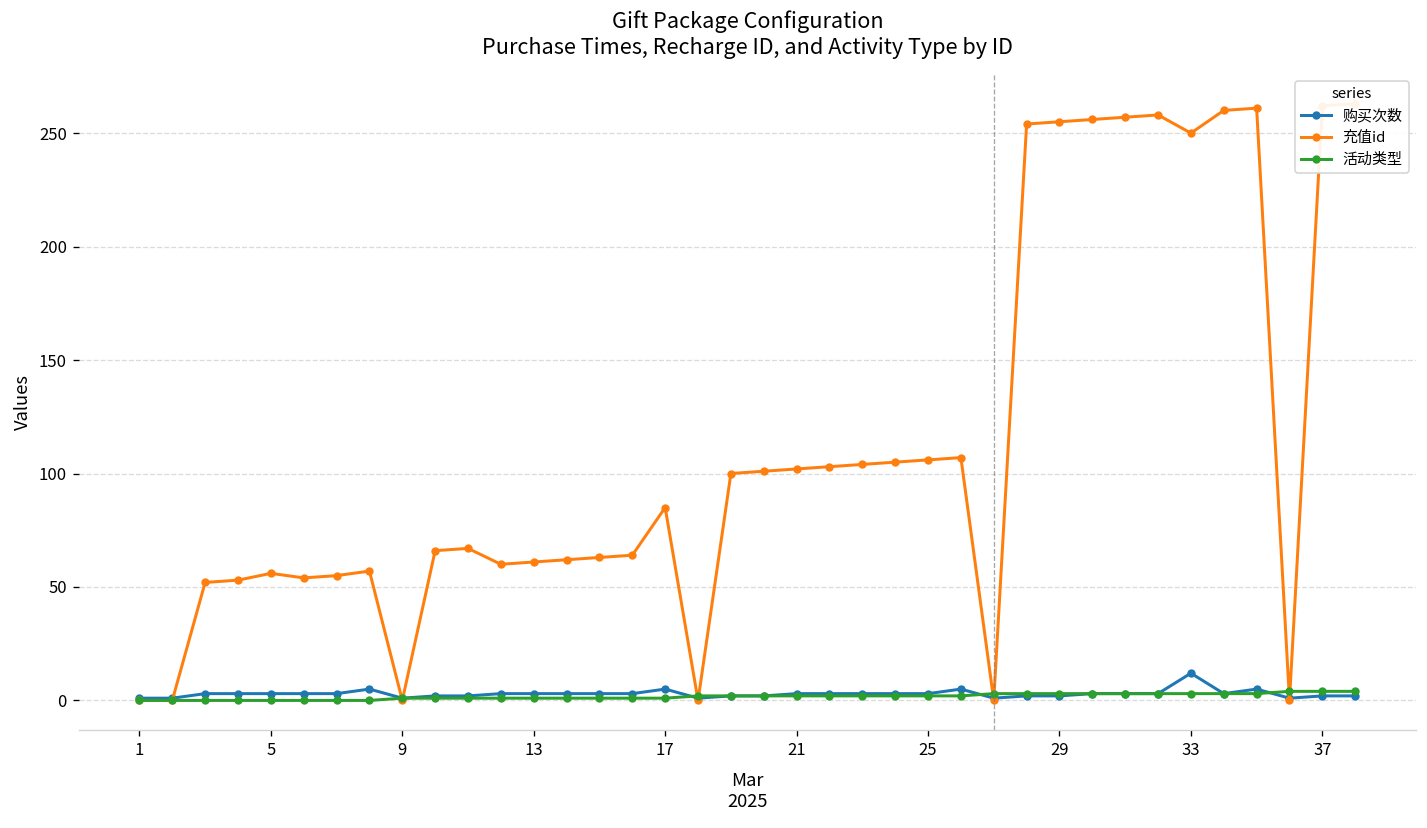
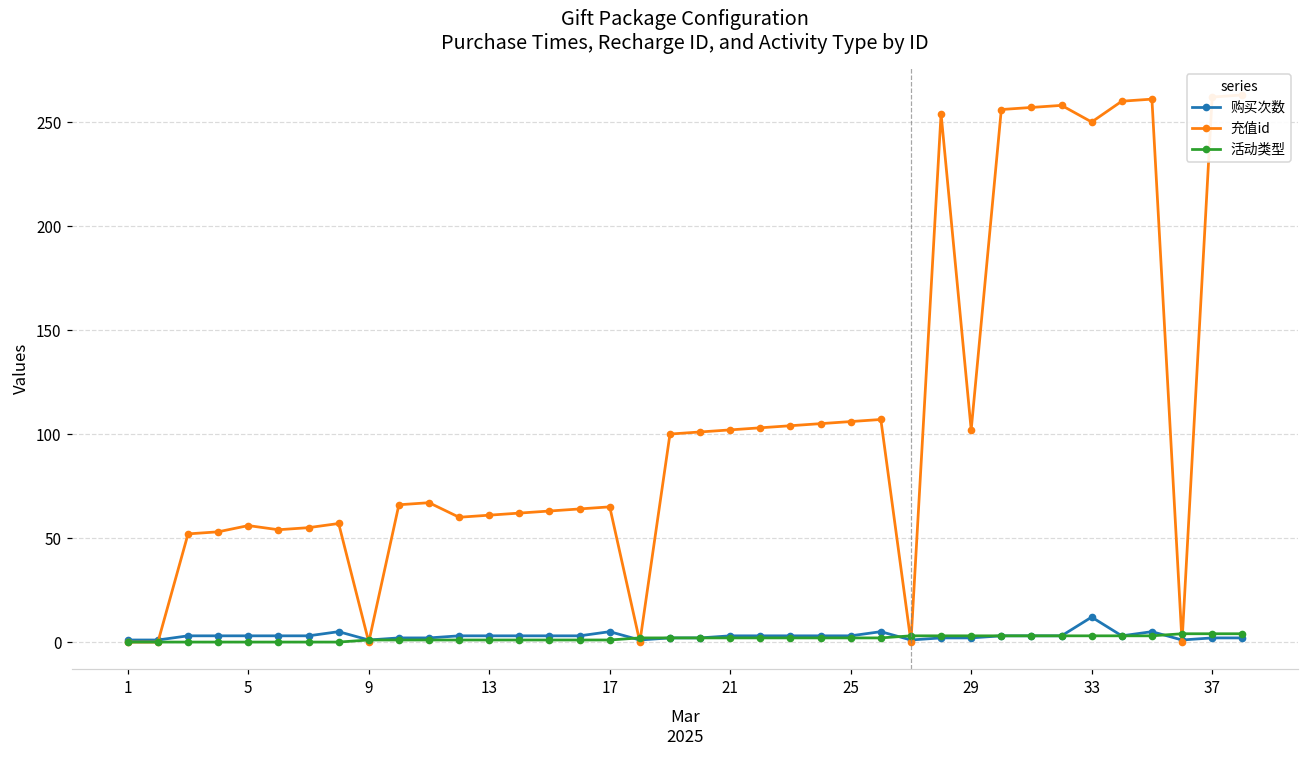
  {
    "购买次数": {
      "5": 3,
      "13": 3,
      "17": 5,
      "33": 12,
      "37": 2
    },
    "充值id": {
      "5": 56,
      "13": 61,
-     "17": 85,
+     "17": 65,
      "21": 102,
      "25": 106,
-     "29": 255,
+     "29": 102,
      "33": 250
    },
    "活动类型": {
      "5": 0,
      "13": 1,
      "17": 1,
      "33": 3,
      "37": 4
    }
  }
